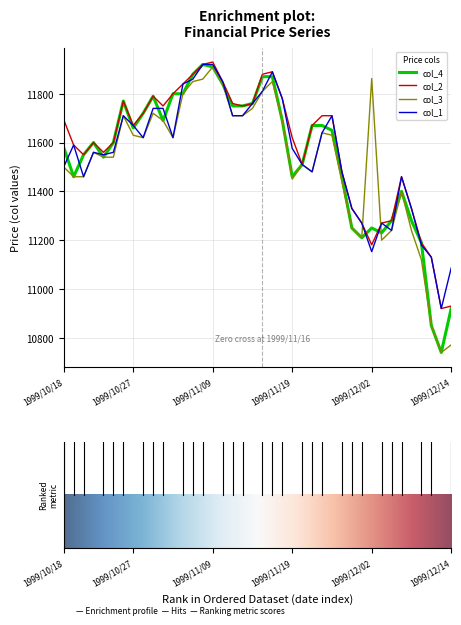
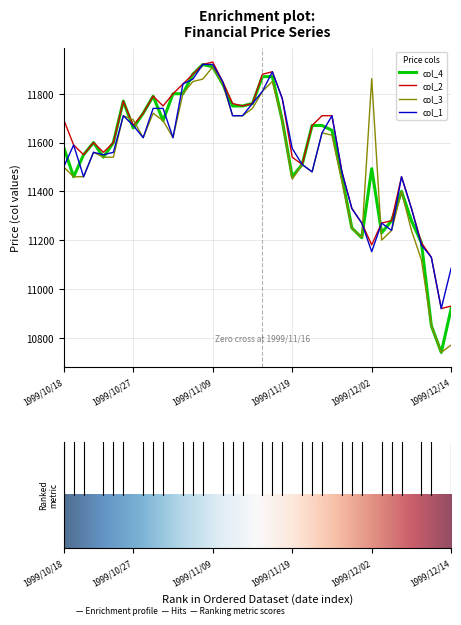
  {
    "col_4": {
      "1999/10/18": 11580,
-     "1999/12/02": 11250
+     "1999/12/02": 11490
    },
    "col_2": {
      "1999/10/18": 11690,
-     "1999/11/19": 11620,
+     "1999/11/19": 11540,
      "1999/12/02": 11180
    },
    "col_3": {
-     "1999/10/27": 11630,
+     "1999/10/27": 11690,
      "1999/12/02": 11860,
      "1999/12/14": 10770
    },
    "col_1": {
      "1999/11/19": 11580,
      "1999/12/02": 11150,
      "1999/12/14": 11090
    }
  }
